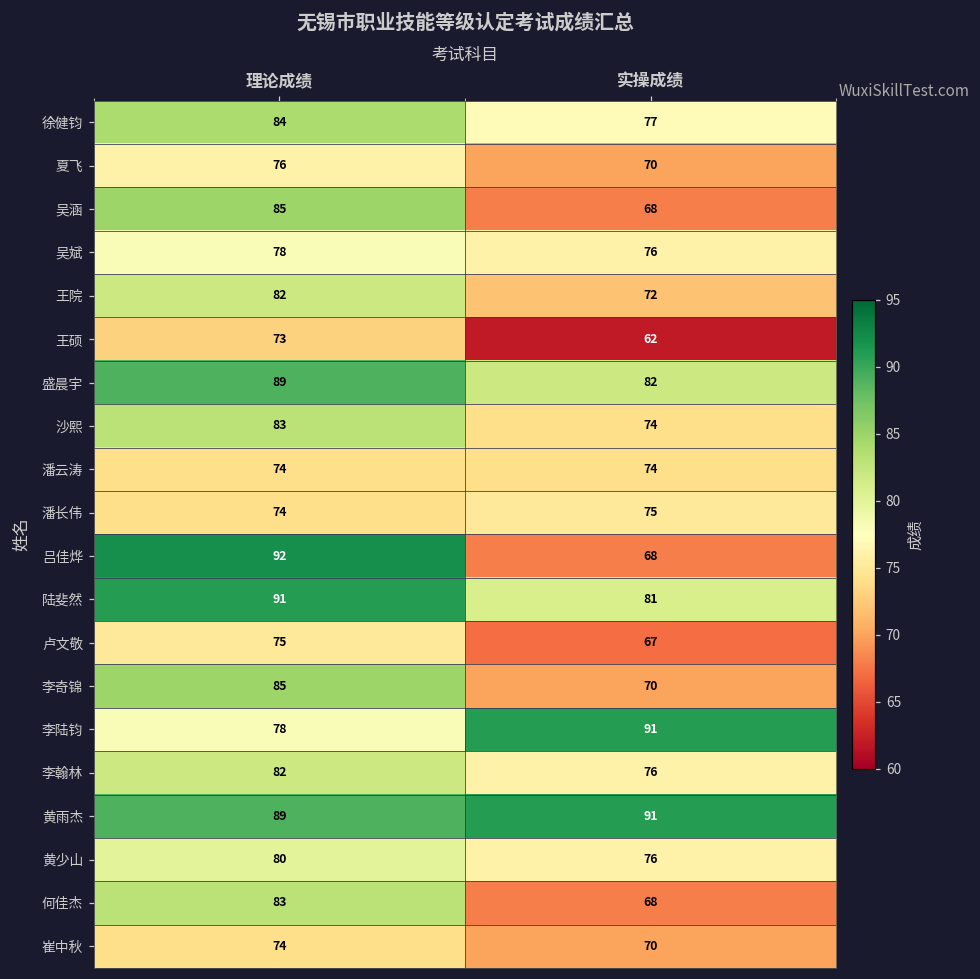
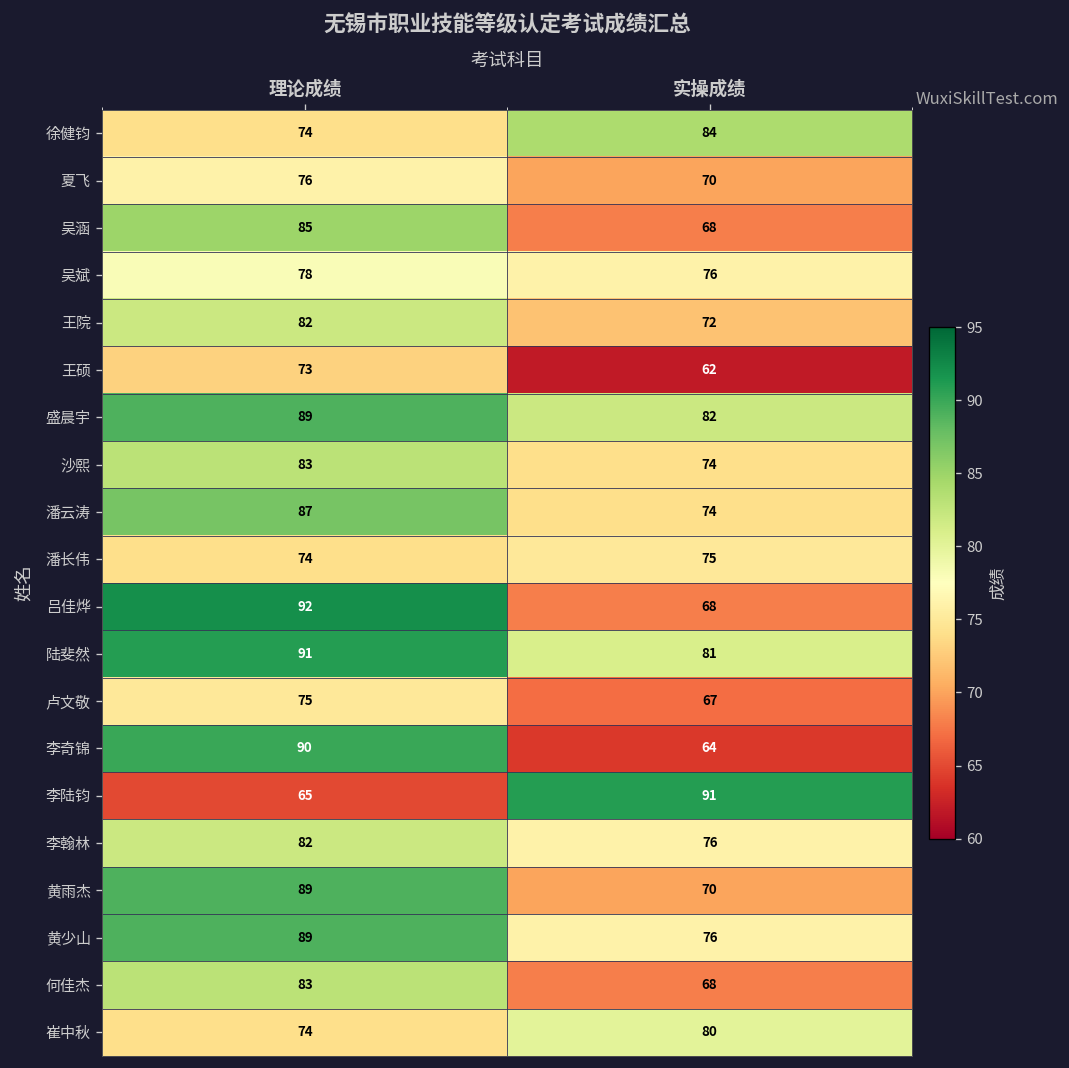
  {
    "徐健钧": {
-     "理论成绩": 84,
-     "实操成绩": 77
+     "理论成绩": 74,
+     "实操成绩": 84
    },
    "夏飞": {
      "理论成绩": 76,
      "实操成绩": 70
    },
    "吴涵": {
      "理论成绩": 85,
      "实操成绩": 68
    },
    "吴斌": {
      "理论成绩": 78,
      "实操成绩": 76
    },
    "王院": {
      "理论成绩": 82,
      "实操成绩": 72
    },
    "王硕": {
      "理论成绩": 73,
      "实操成绩": 62
    },
    "盛晨宇": {
      "理论成绩": 89,
      "实操成绩": 82
    },
    "沙熙": {
      "理论成绩": 83,
      "实操成绩": 74
    },
    "潘云涛": {
-     "理论成绩": 74,
+     "理论成绩": 87,
      "实操成绩": 74
    },
    "潘长伟": {
      "理论成绩": 74,
      "实操成绩": 75
    },
    "吕佳烨": {
      "理论成绩": 92,
      "实操成绩": 68
    },
    "陆斐然": {
      "理论成绩": 91,
      "实操成绩": 81
    },
    "卢文敬": {
      "理论成绩": 75,
      "实操成绩": 67
    },
    "李奇锦": {
-     "理论成绩": 85,
-     "实操成绩": 70
+     "理论成绩": 90,
+     "实操成绩": 64
    },
    "李陆钧": {
-     "理论成绩": 78,
+     "理论成绩": 65,
      "实操成绩": 91
    },
    "李翰林": {
      "理论成绩": 82,
      "实操成绩": 76
    },
    "黄雨杰": {
      "理论成绩": 89,
-     "实操成绩": 91
+     "实操成绩": 70
    },
    "黄少山": {
-     "理论成绩": 80,
+     "理论成绩": 89,
      "实操成绩": 76
    },
    "何佳杰": {
      "理论成绩": 83,
      "实操成绩": 68
    },
    "崔中秋": {
      "理论成绩": 74,
-     "实操成绩": 70
+     "实操成绩": 80
    }
  }
